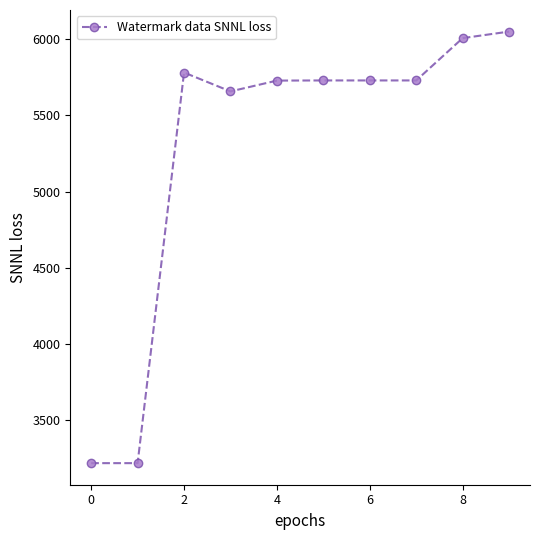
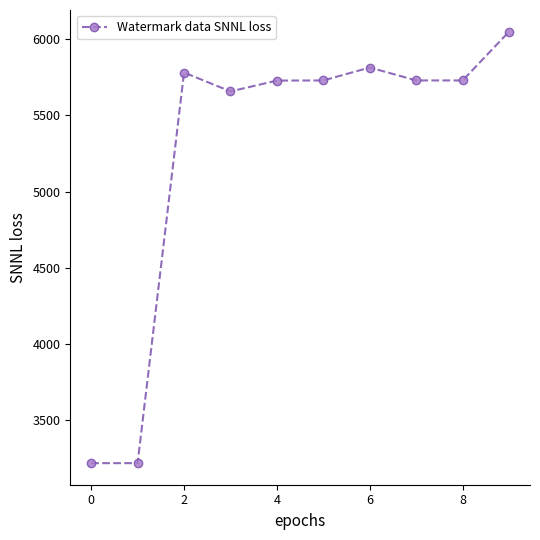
  {
    "0": 3220,
    "2": 5780,
    "4": 5730,
-   "6": 5730,
-   "8": 6010
+   "6": 5820,
+   "8": 5730
  }
